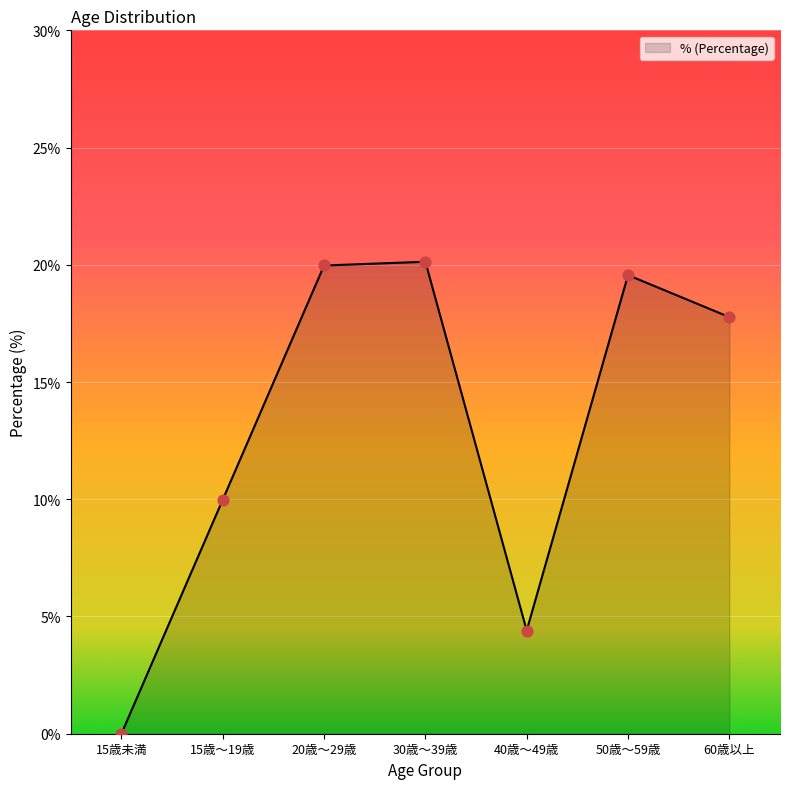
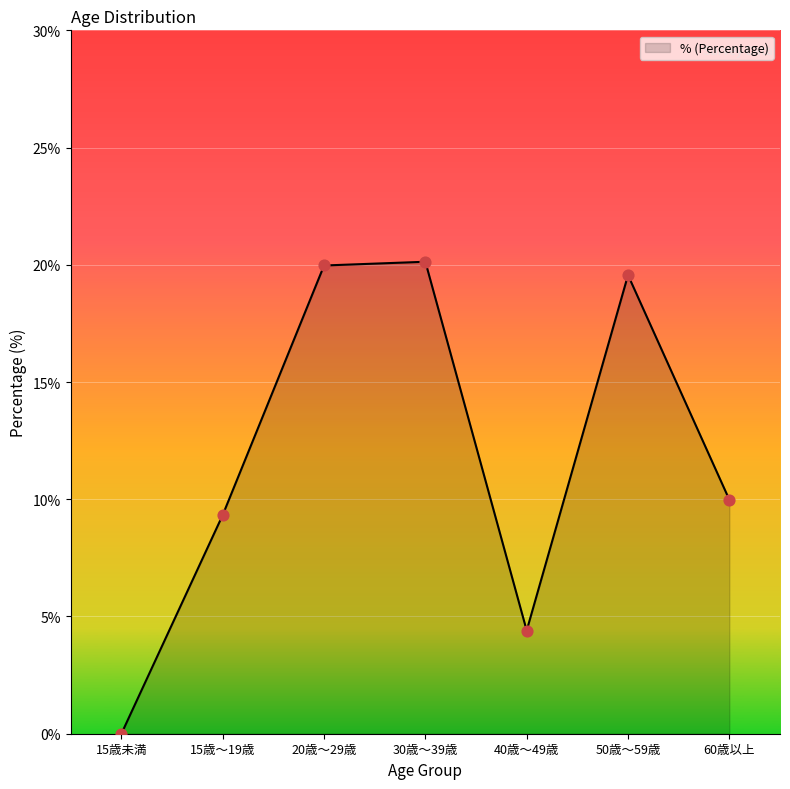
  {
    "15歳未満": "0.0%",
-   "15歳〜19歳": "10.0%",
+   "15歳〜19歳": "9.3%",
    "20歳〜29歳": "20.0%",
    "30歳〜39歳": "20.1%",
    "40歳〜49歳": "4.4%",
    "50歳〜59歳": "19.6%",
-   "60歳以上": "17.8%"
+   "60歳以上": "10.0%"
  }
